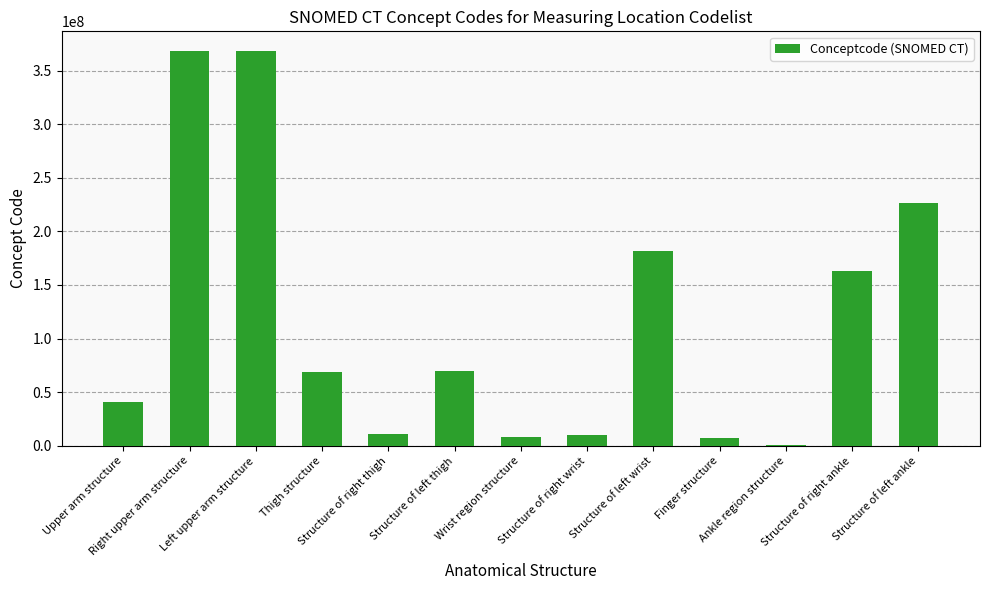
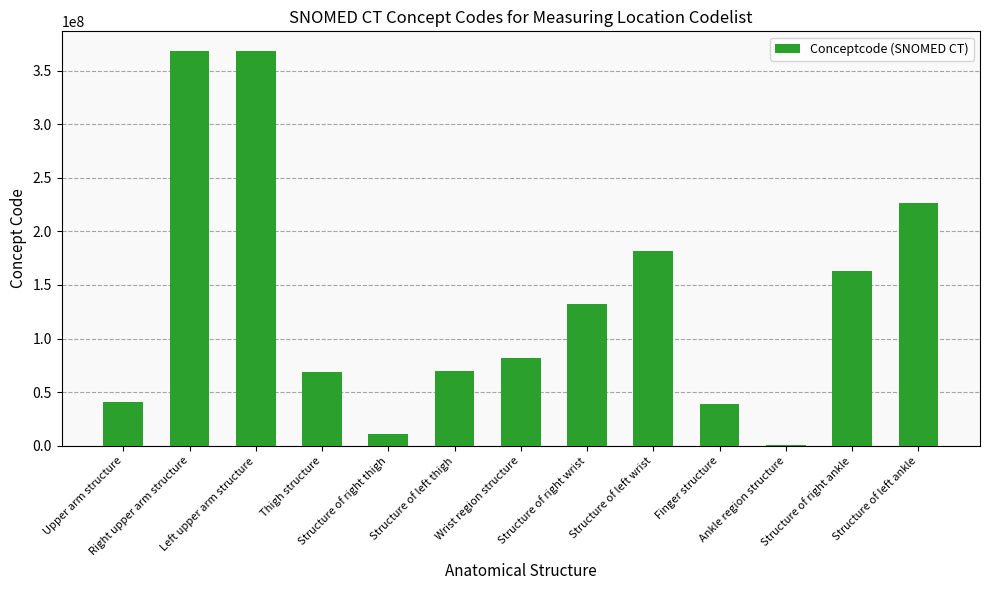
  {
    "Upper arm structure": 41000000,
    "Right upper arm structure": 368000000,
    "Left upper arm structure": 368000000,
    "Thigh structure": 68000000,
    "Structure of right thigh": 11000000,
    "Structure of left thigh": 70000000,
-   "Wrist region structure": 8000000,
-   "Structure of right wrist": 10000000,
+   "Wrist region structure": 81000000,
+   "Structure of right wrist": 132000000,
    "Structure of left wrist": 182000000,
-   "Finger structure": 8000000,
+   "Finger structure": 39000000,
    "Structure of right ankle": 163000000,
    "Structure of left ankle": 226000000
  }
